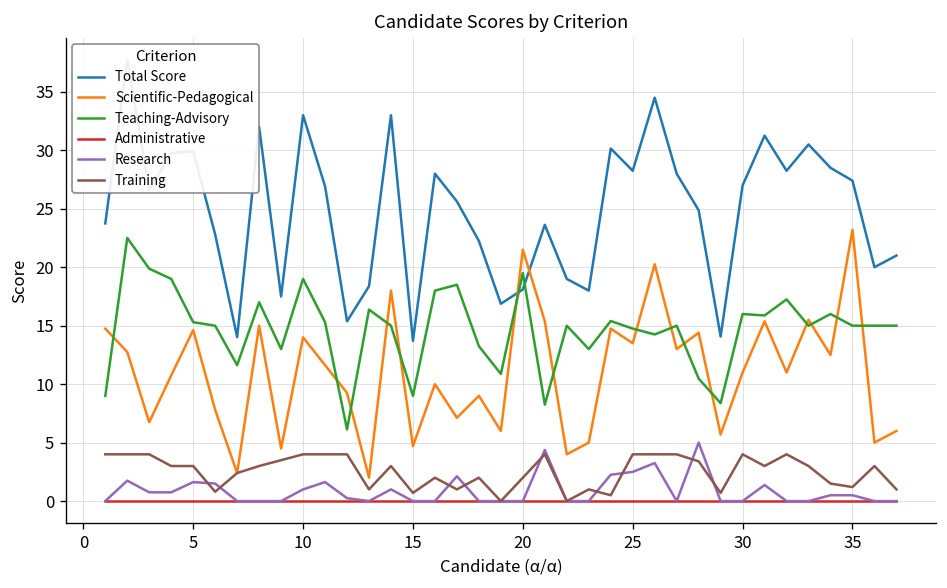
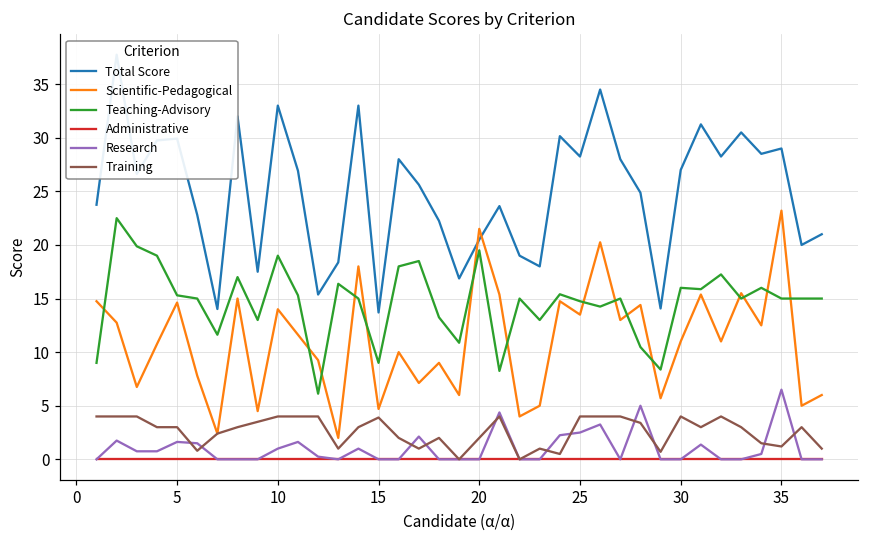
  {
    "Total Score": {
      "10": 33,
      "15": 14,
-     "20": 18,
+     "20": 21,
      "25": 28,
      "30": 27,
-     "35": 27
+     "35": 29
    },
    "Scientific-Pedagogical": {
      "5": 15,
      "10": 14,
      "15": 5,
      "20": 22,
      "25": 14,
      "30": 11,
      "35": 23
    },
    "Teaching-Advisory": {
      "5": 15,
      "10": 19,
      "15": 9,
      "20": 20,
      "25": 15,
      "30": 16,
      "35": 15
    },
    "Administrative": {
      "5": 0,
      "10": 0,
      "25": 0,
      "35": 0
    },
    "Research": {
      "5": 2,
      "10": 1,
      "25": 3,
-     "35": 1
+     "35": 7
    },
    "Training": {
      "5": 3,
      "10": 4,
-     "15": 1,
+     "15": 4,
      "20": 2,
      "25": 4,
      "30": 4,
      "35": 1
    }
  }
